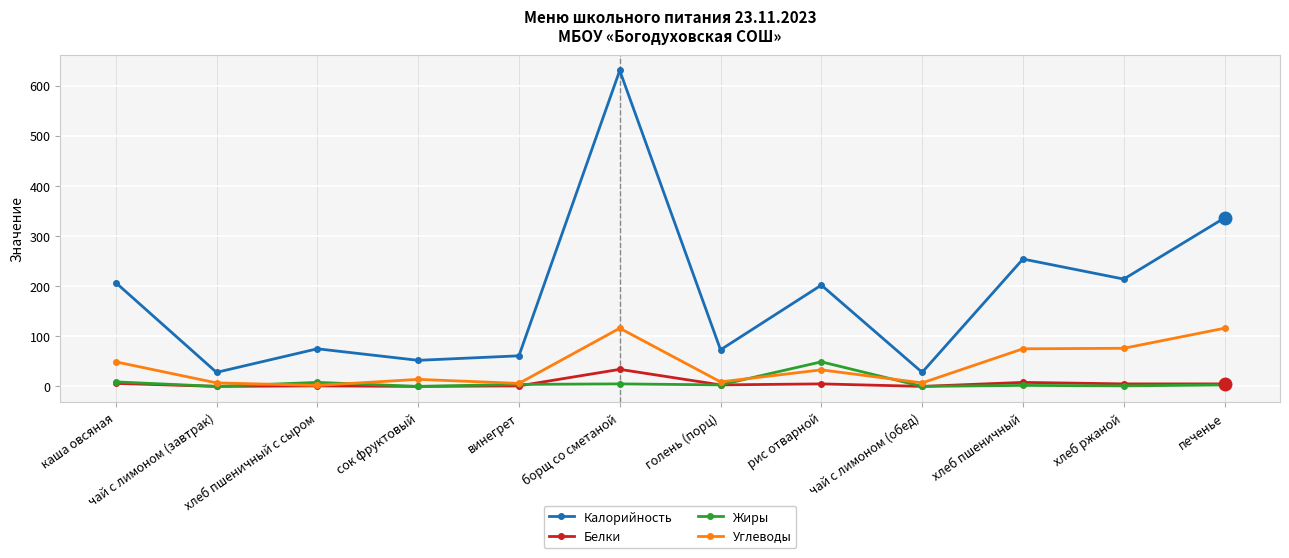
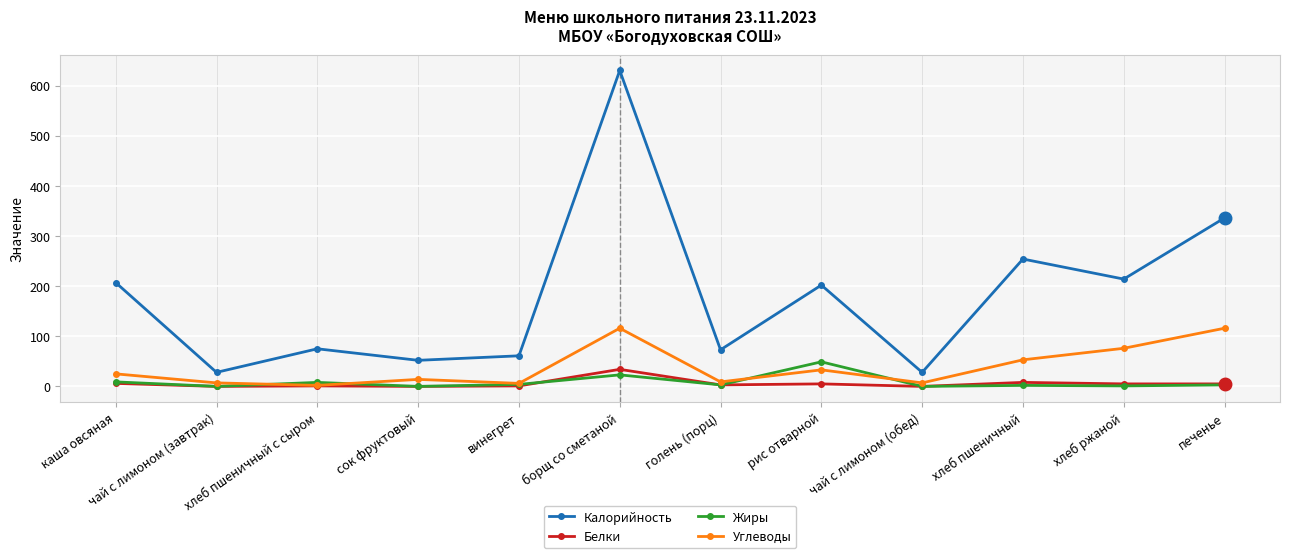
  {
    "Жиры": {
      "хлеб пшеничный с сыром": 10,
-     "борщ со сметаной": 10,
+     "борщ со сметаной": 20,
      "рис отварной": 50,
      "хлеб пшеничный": 0
    },
    "Углеводы": {
-     "каша овсяная": 50,
+     "каша овсяная": 30,
      "чай с лимоном (завтрак)": 10,
      "сок фруктовый": 10,
      "борщ со сметаной": 120,
      "голень (порц)": 10,
      "рис отварной": 30,
      "чай с лимоном (обед)": 10,
-     "хлеб пшеничный": 80,
+     "хлеб пшеничный": 50,
      "хлеб ржаной": 80,
      "печенье": 120
    }
  }
